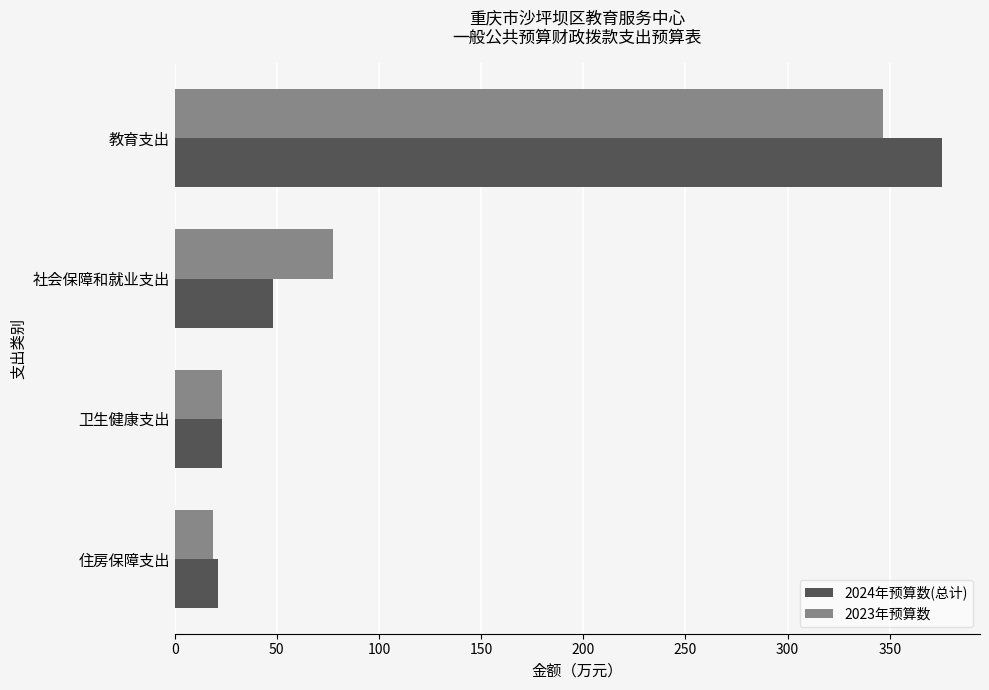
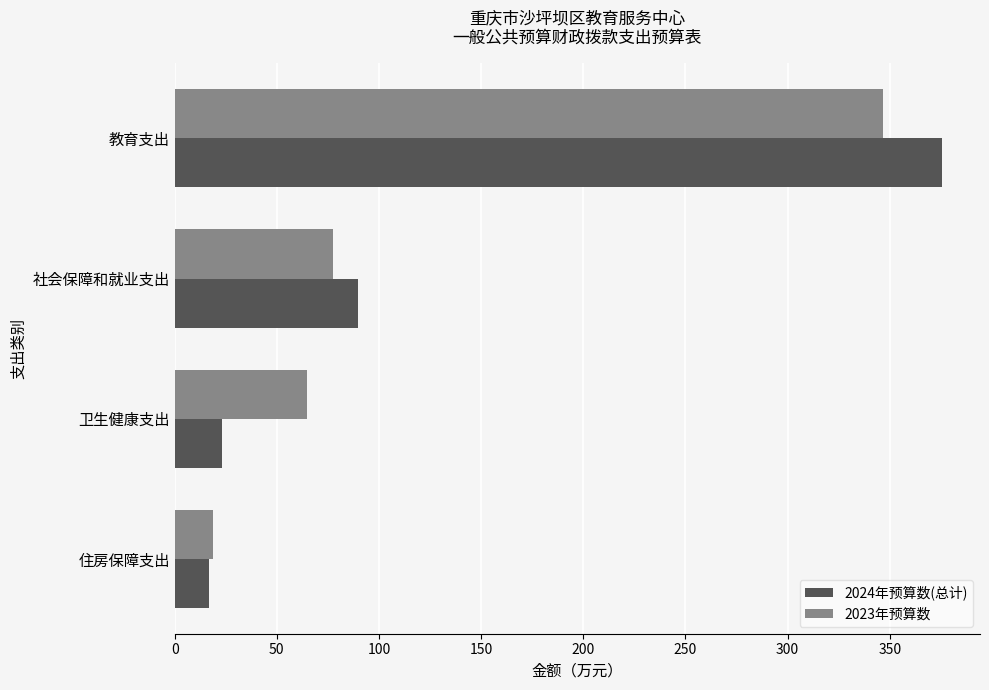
  {
    "2024年预算数(总计)": {
      "教育支出": 375,
-     "社会保障和就业支出": 48,
+     "社会保障和就业支出": 90,
      "卫生健康支出": 23,
-     "住房保障支出": 21
+     "住房保障支出": 17
    },
    "2023年预算数": {
      "教育支出": 347,
      "社会保障和就业支出": 78,
-     "卫生健康支出": 23,
+     "卫生健康支出": 65,
      "住房保障支出": 19
    }
  }
